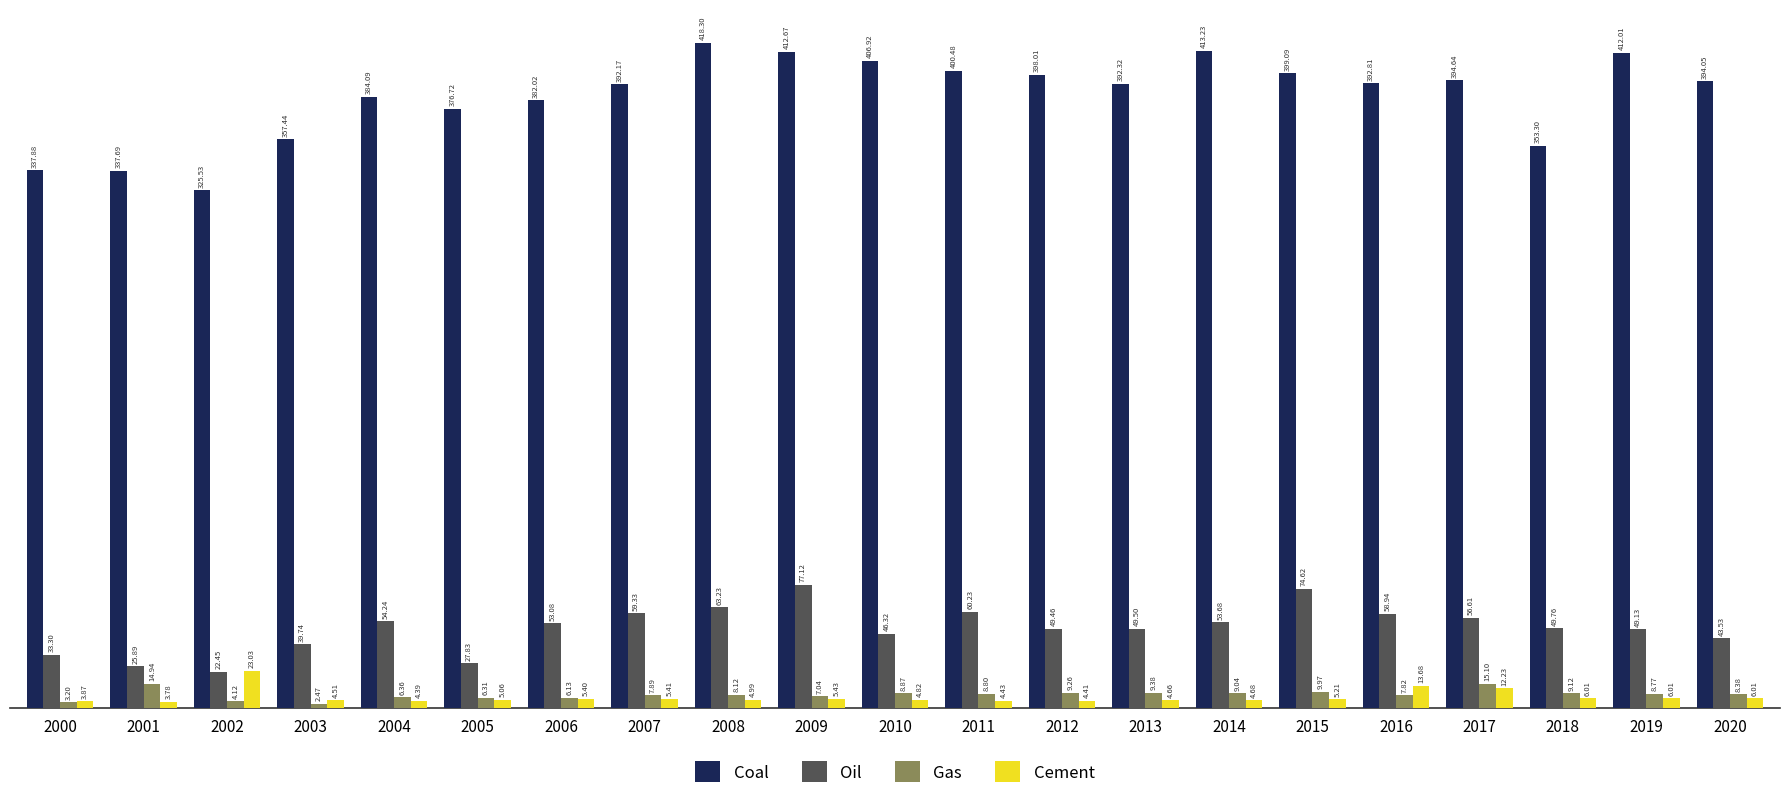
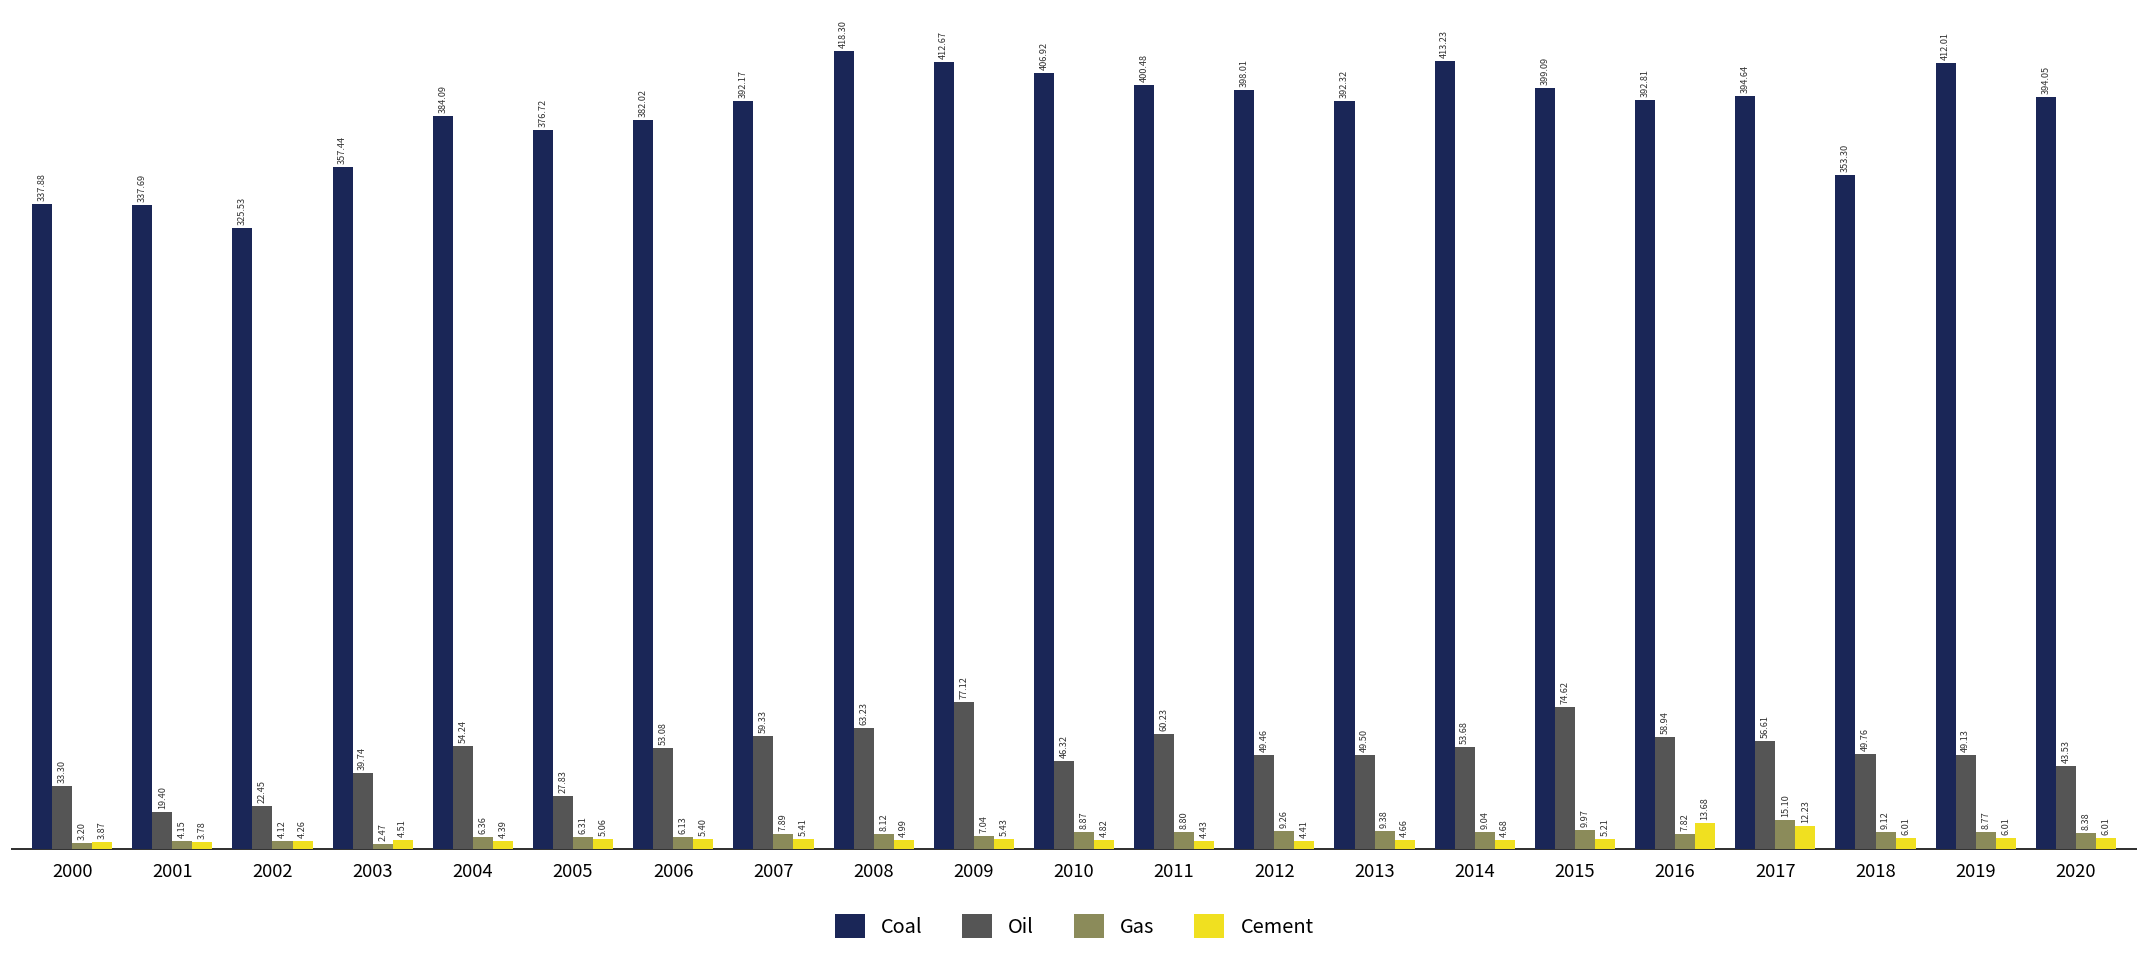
  {
    "Coal": {
      "2000": 337.88,
      "2001": 337.69,
      "2002": 325.53,
      "2003": 357.44,
      "2004": 384.09,
      "2005": 376.72,
      "2006": 382.02,
      "2007": 392.17,
      "2008": 418.30,
      "2009": 412.67,
      "2010": 406.92,
      "2011": 400.48,
      "2012": 398.01,
      "2013": 392.32,
      "2014": 413.23,
      "2015": 399.09,
      "2016": 392.81,
      "2017": 394.64,
      "2018": 353.30,
      "2019": 412.01,
      "2020": 394.05
    },
    "Oil": {
      "2000": 33.30,
-     "2001": 25.89,
+     "2001": 19.40,
      "2002": 22.45,
      "2003": 39.74,
      "2004": 54.24,
      "2005": 27.83,
      "2006": 53.08,
      "2007": 59.33,
      "2008": 63.23,
      "2009": 77.12,
      "2010": 46.32,
      "2011": 60.23,
      "2012": 49.46,
      "2013": 49.50,
      "2014": 53.68,
      "2015": 74.62,
      "2016": 58.94,
      "2017": 56.61,
      "2018": 49.76,
      "2019": 49.13,
      "2020": 43.53
    },
    "Gas": {
      "2000": 3.20,
-     "2001": 14.94,
+     "2001": 4.15,
      "2002": 4.12,
      "2003": 2.47,
      "2004": 6.36,
      "2005": 6.31,
      "2006": 6.13,
      "2007": 7.89,
      "2008": 8.12,
      "2009": 7.04,
      "2010": 8.87,
      "2011": 8.80,
      "2012": 9.26,
      "2013": 9.38,
      "2014": 9.04,
      "2015": 9.97,
      "2016": 7.82,
      "2017": 15.10,
      "2018": 9.12,
      "2019": 8.77,
      "2020": 8.38
    },
    "Cement": {
      "2000": 3.87,
      "2001": 3.78,
-     "2002": 23.03,
+     "2002": 4.26,
      "2003": 4.51,
      "2004": 4.39,
      "2005": 5.06,
      "2006": 5.40,
      "2007": 5.41,
      "2008": 4.99,
      "2009": 5.43,
      "2010": 4.82,
      "2011": 4.43,
      "2012": 4.41,
      "2013": 4.66,
      "2014": 4.68,
      "2015": 5.21,
      "2016": 13.68,
      "2017": 12.23,
      "2018": 6.01,
      "2019": 6.01,
      "2020": 6.01
    }
  }
